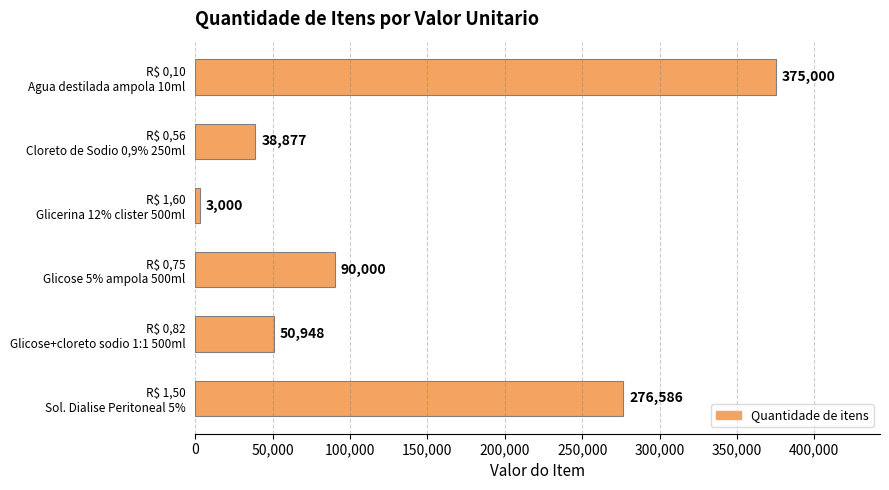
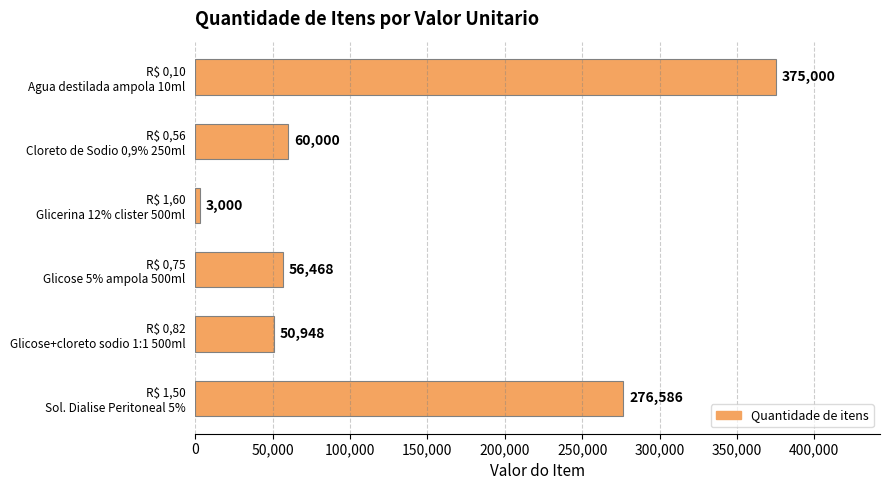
  {
    "R$ 0,10 Agua destilada ampola 10ml": "375,000",
-   "R$ 0,56 Cloreto de Sodio 0,9% 250ml": "38,877",
+   "R$ 0,56 Cloreto de Sodio 0,9% 250ml": "60,000",
    "R$ 1,60 Glicerina 12% clister 500ml": "3,000",
-   "R$ 0,75 Glicose 5% ampola 500ml": "90,000",
+   "R$ 0,75 Glicose 5% ampola 500ml": "56,468",
    "R$ 0,82 Glicose+cloreto sodio 1:1 500ml": "50,948",
    "R$ 1,50 Sol. Dialise Peritoneal 5%": "276,586"
  }
